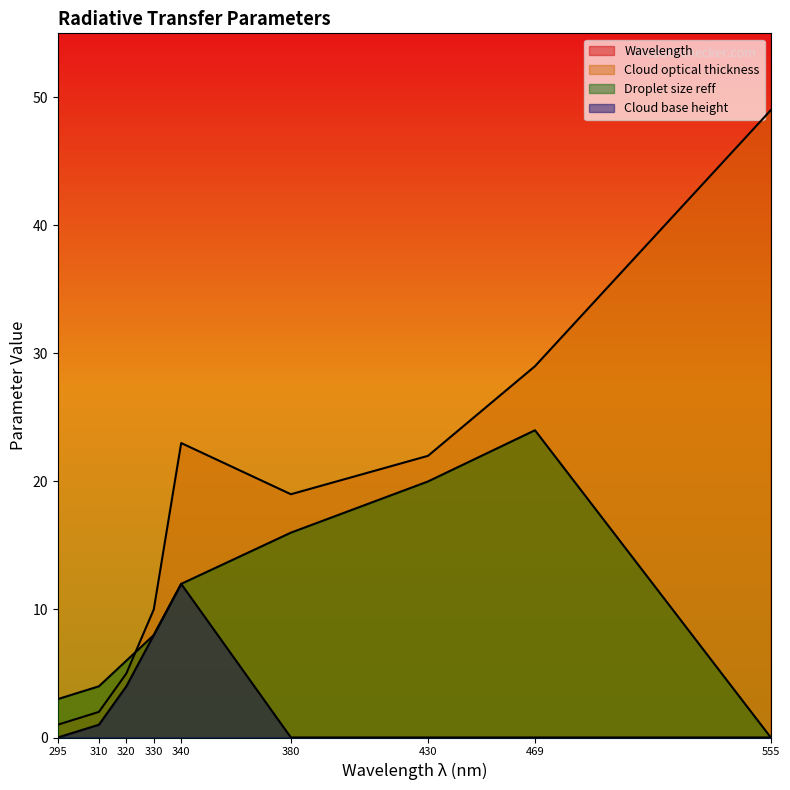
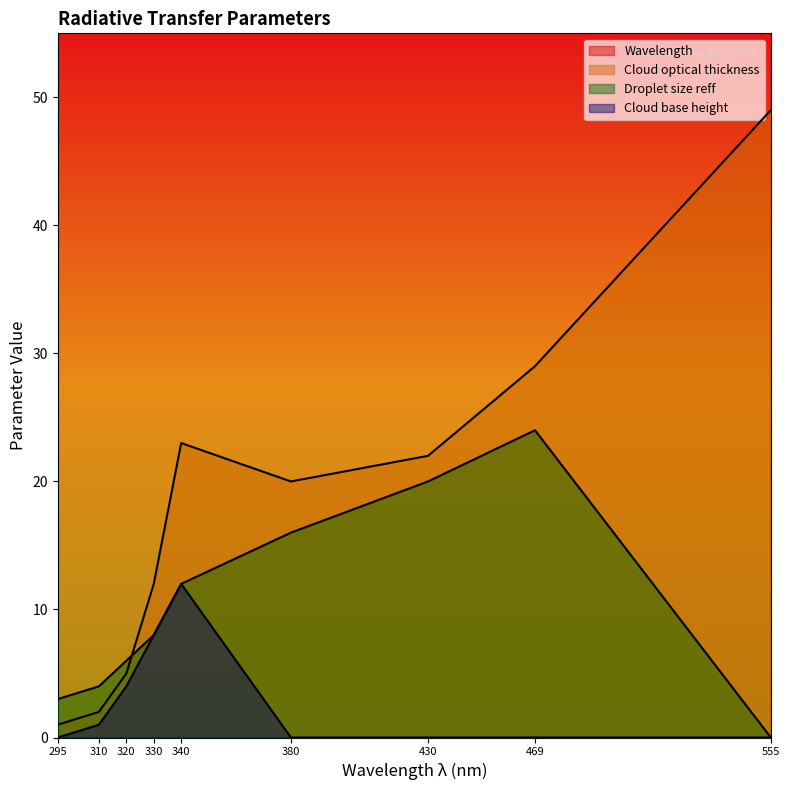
  {
    "Cloud optical thickness": {
      "295": 1,
      "310": 2,
      "320": 5,
-     "330": 10,
+     "330": 12,
      "340": 23,
-     "380": 19,
+     "380": 20,
      "430": 22,
      "469": 29,
      "555": 49
    },
    "Droplet size reff": {
      "295": 3,
      "310": 4,
      "320": 6,
      "380": 16,
      "430": 20,
      "469": 24
    },
    "Cloud base height": {
      "295": 0,
      "310": 1,
      "320": 4,
      "380": 0,
      "430": 0,
      "469": 0
    }
  }
